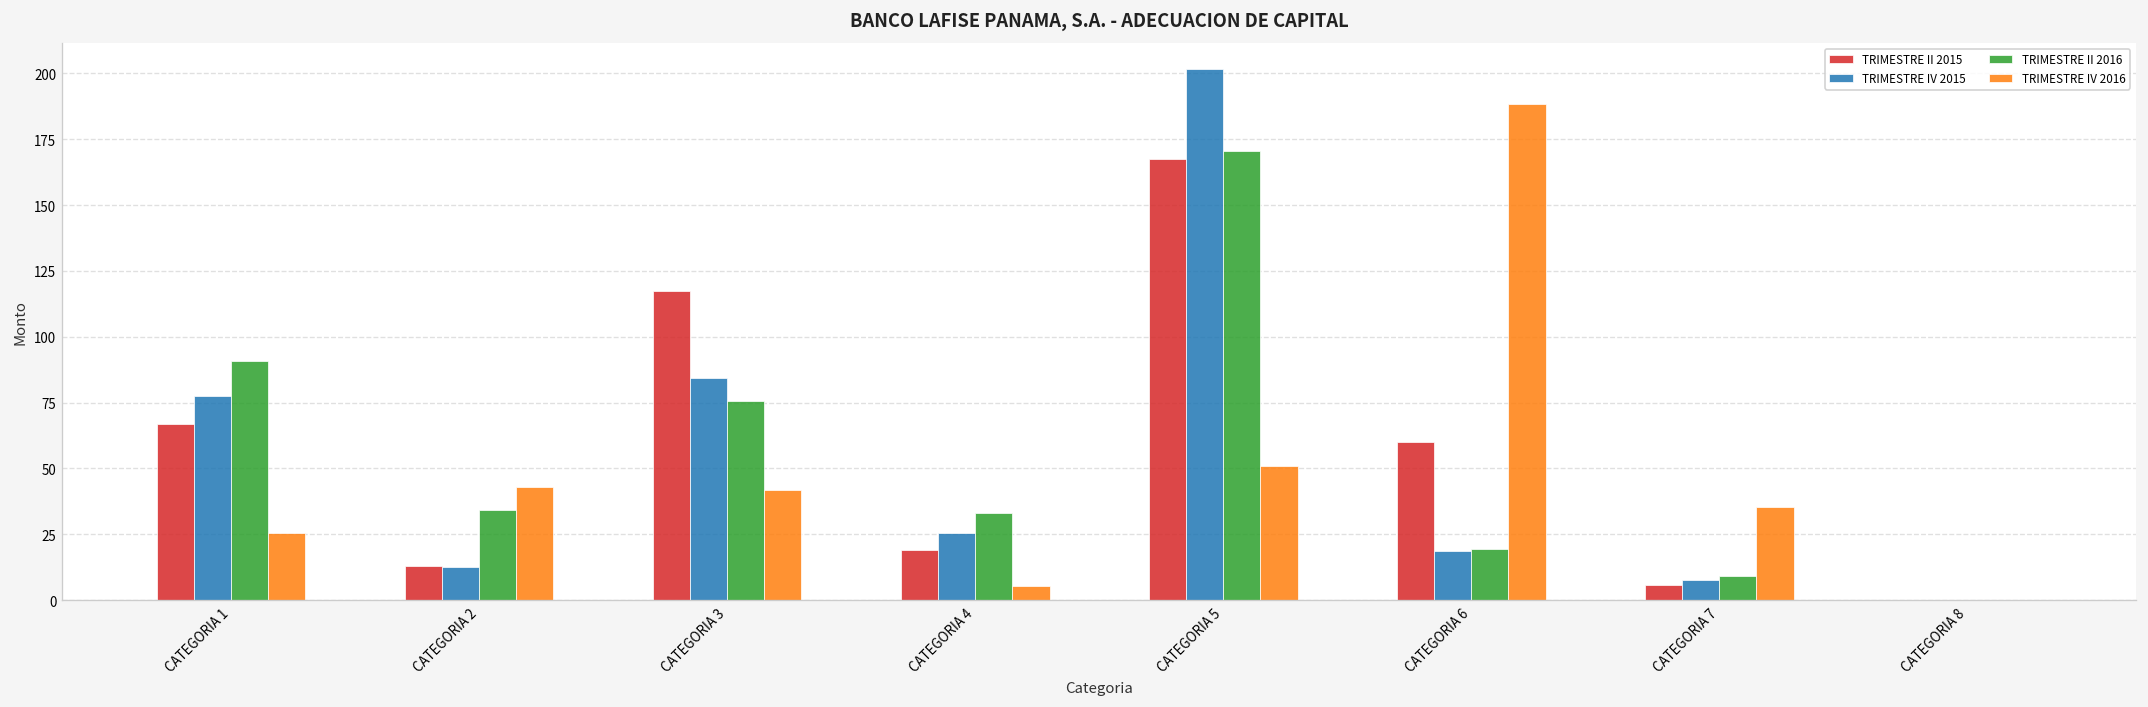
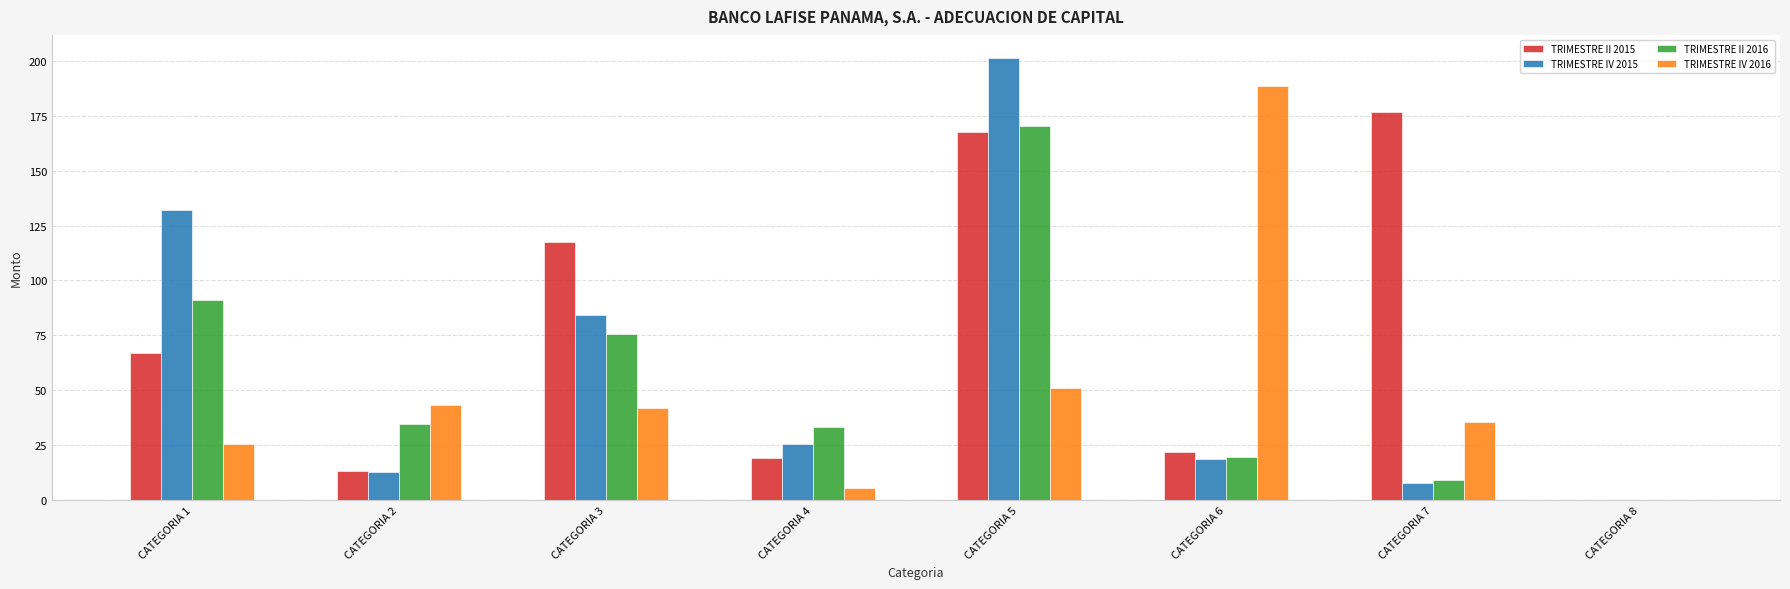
  {
    "TRIMESTRE II 2015": {
      "CATEGORIA 1": 67,
      "CATEGORIA 2": 13,
      "CATEGORIA 3": 117,
      "CATEGORIA 4": 19,
      "CATEGORIA 5": 167,
-     "CATEGORIA 6": 60,
-     "CATEGORIA 7": 6,
+     "CATEGORIA 6": 22,
+     "CATEGORIA 7": 177,
      "CATEGORIA 8": 0
    },
    "TRIMESTRE IV 2015": {
-     "CATEGORIA 1": 77,
+     "CATEGORIA 1": 132,
      "CATEGORIA 2": 13,
      "CATEGORIA 3": 84,
      "CATEGORIA 4": 25,
      "CATEGORIA 5": 202,
      "CATEGORIA 6": 19,
      "CATEGORIA 7": 8,
      "CATEGORIA 8": 0
    },
    "TRIMESTRE II 2016": {
      "CATEGORIA 1": 91,
      "CATEGORIA 2": 34,
      "CATEGORIA 3": 76,
      "CATEGORIA 4": 33,
      "CATEGORIA 5": 170,
      "CATEGORIA 6": 20,
      "CATEGORIA 7": 9,
      "CATEGORIA 8": 0
    },
    "TRIMESTRE IV 2016": {
      "CATEGORIA 1": 25,
      "CATEGORIA 2": 43,
      "CATEGORIA 3": 42,
      "CATEGORIA 4": 5,
      "CATEGORIA 5": 51,
      "CATEGORIA 6": 188,
      "CATEGORIA 7": 35,
      "CATEGORIA 8": 0
    }
  }
